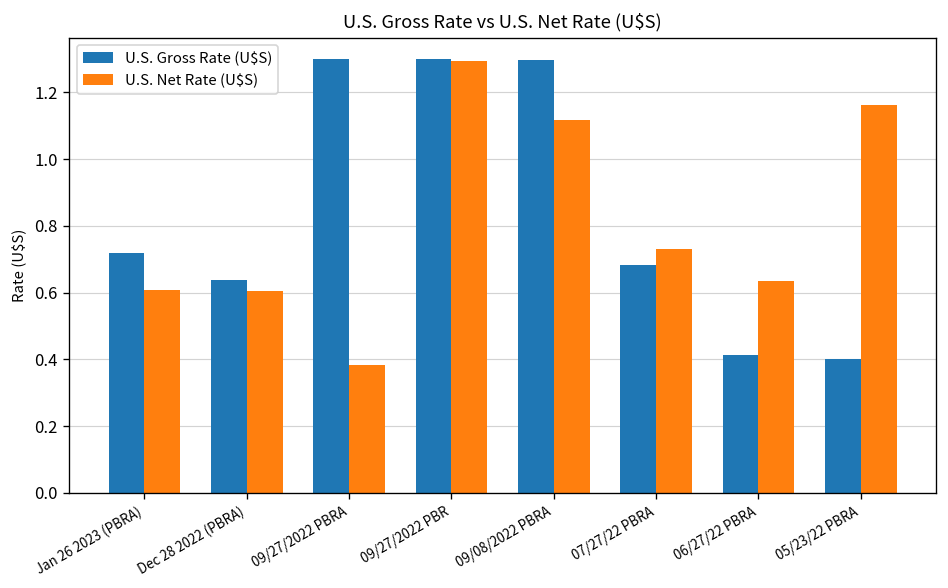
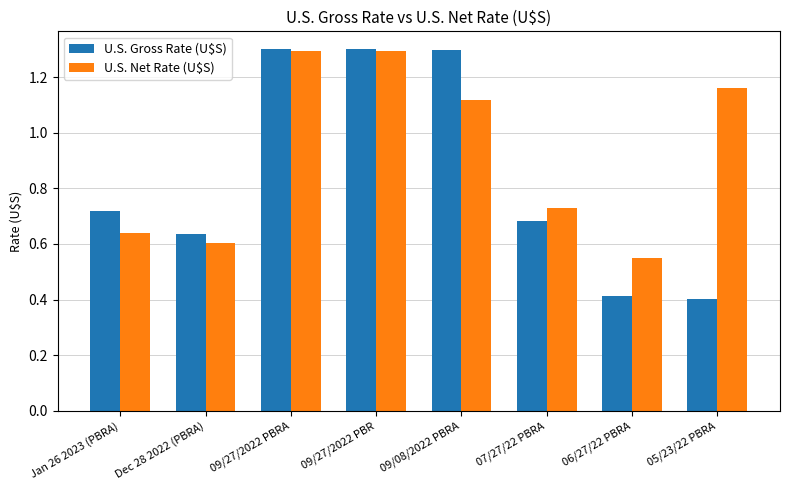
  {
    "U.S. Gross Rate (U$S)": {
      "Jan 26 2023 (PBRA)": 0.72,
      "Dec 28 2022 (PBRA)": 0.64,
      "09/27/2022 PBRA": 1.30,
      "09/27/2022 PBR": 1.30,
      "09/08/2022 PBRA": 1.30,
      "07/27/22 PBRA": 0.68,
      "06/27/22 PBRA": 0.41,
      "05/23/22 PBRA": 0.40
    },
    "U.S. Net Rate (U$S)": {
-     "Jan 26 2023 (PBRA)": 0.61,
+     "Jan 26 2023 (PBRA)": 0.64,
      "Dec 28 2022 (PBRA)": 0.60,
-     "09/27/2022 PBRA": 0.38,
+     "09/27/2022 PBRA": 1.29,
      "09/27/2022 PBR": 1.29,
      "09/08/2022 PBRA": 1.12,
      "07/27/22 PBRA": 0.73,
-     "06/27/22 PBRA": 0.63,
+     "06/27/22 PBRA": 0.55,
      "05/23/22 PBRA": 1.16
    }
  }
